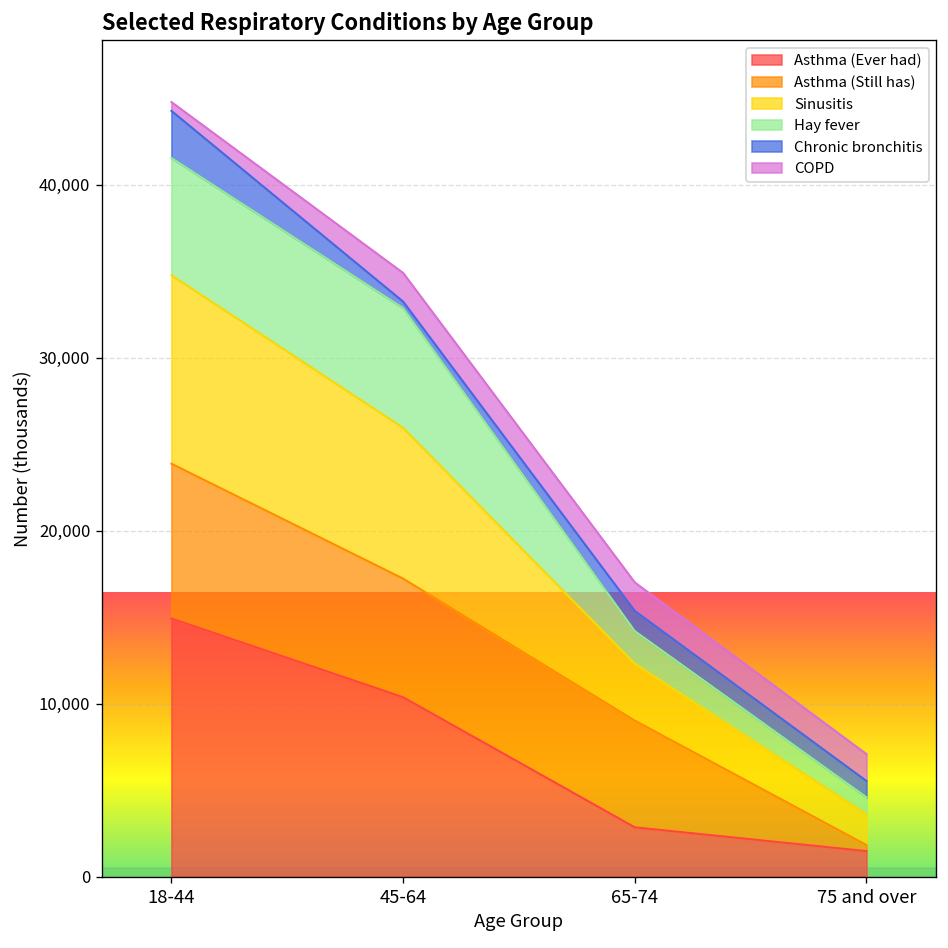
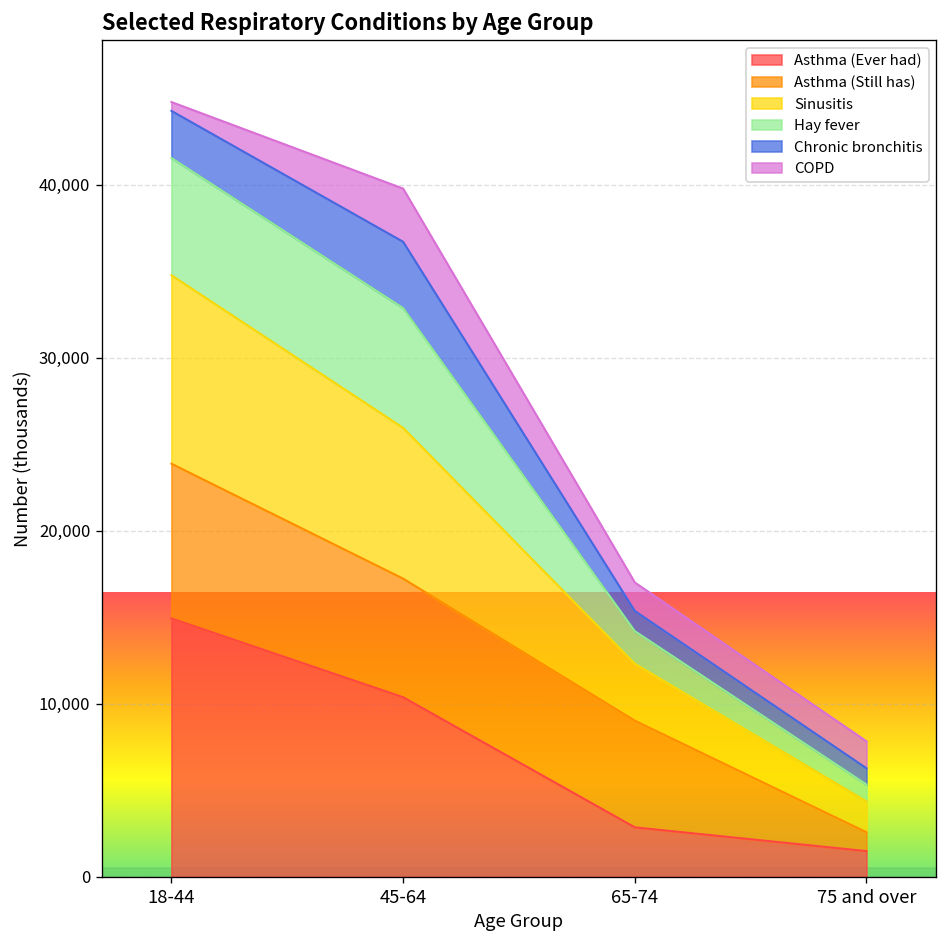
  {
    "Asthma (Ever had)": {
      "18-44": "14,900",
      "45-64": "10,400",
      "65-74": "2,900",
      "75 and over": "1,500"
    },
    "Asthma (Still has)": {
      "18-44": "8,900",
      "45-64": "6,900",
      "65-74": "6,200",
-     "75 and over": "400"
+     "75 and over": "1,100"
    },
    "Sinusitis": {
      "18-44": "10,900",
      "45-64": "8,700",
      "65-74": "3,300",
      "75 and over": "1,800"
    },
    "Hay fever": {
      "18-44": "6,800",
      "45-64": "6,900",
      "65-74": "1,900",
      "75 and over": "1,000"
    },
    "Chronic bronchitis": {
      "18-44": "2,700",
-     "45-64": "400",
+     "45-64": "3,800",
      "65-74": "1,200",
      "75 and over": "900"
    },
    "COPD": {
      "18-44": "500",
-     "45-64": "1,700",
+     "45-64": "3,100",
      "65-74": "1,600",
      "75 and over": "1,600"
    }
  }
